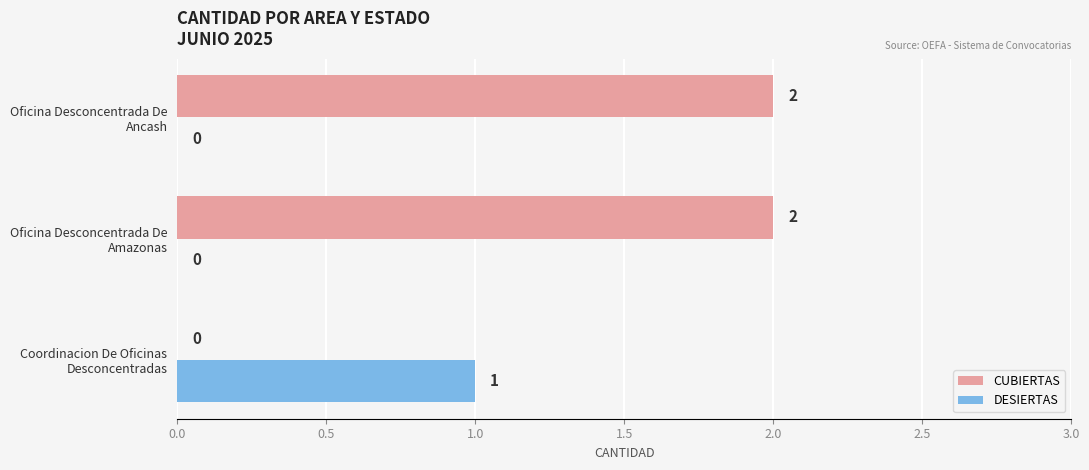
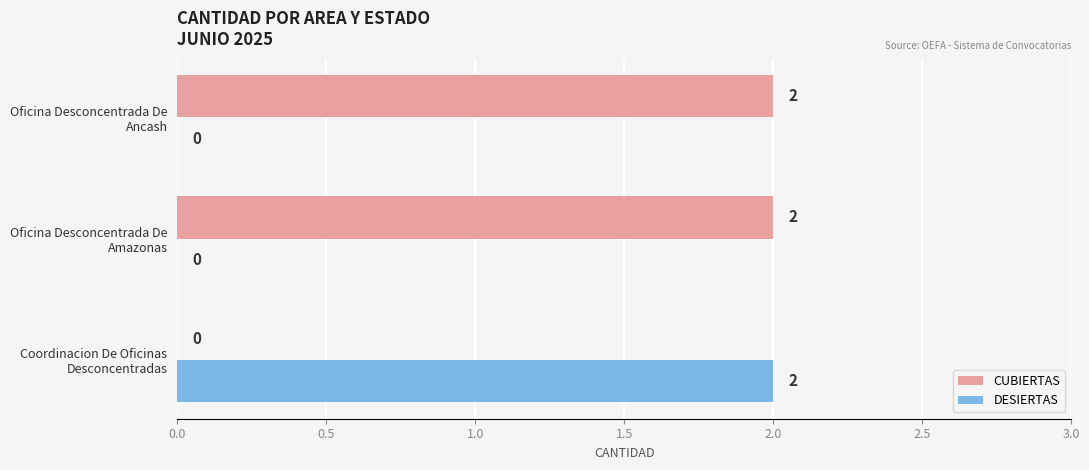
  {
    "CUBIERTAS": {
      "Oficina Desconcentrada De Ancash": 2,
      "Oficina Desconcentrada De Amazonas": 2,
      "Coordinacion De Oficinas Desconcentradas": 0
    },
    "DESIERTAS": {
      "Oficina Desconcentrada De Ancash": 0,
      "Oficina Desconcentrada De Amazonas": 0,
-     "Coordinacion De Oficinas Desconcentradas": 1
+     "Coordinacion De Oficinas Desconcentradas": 2
    }
  }
